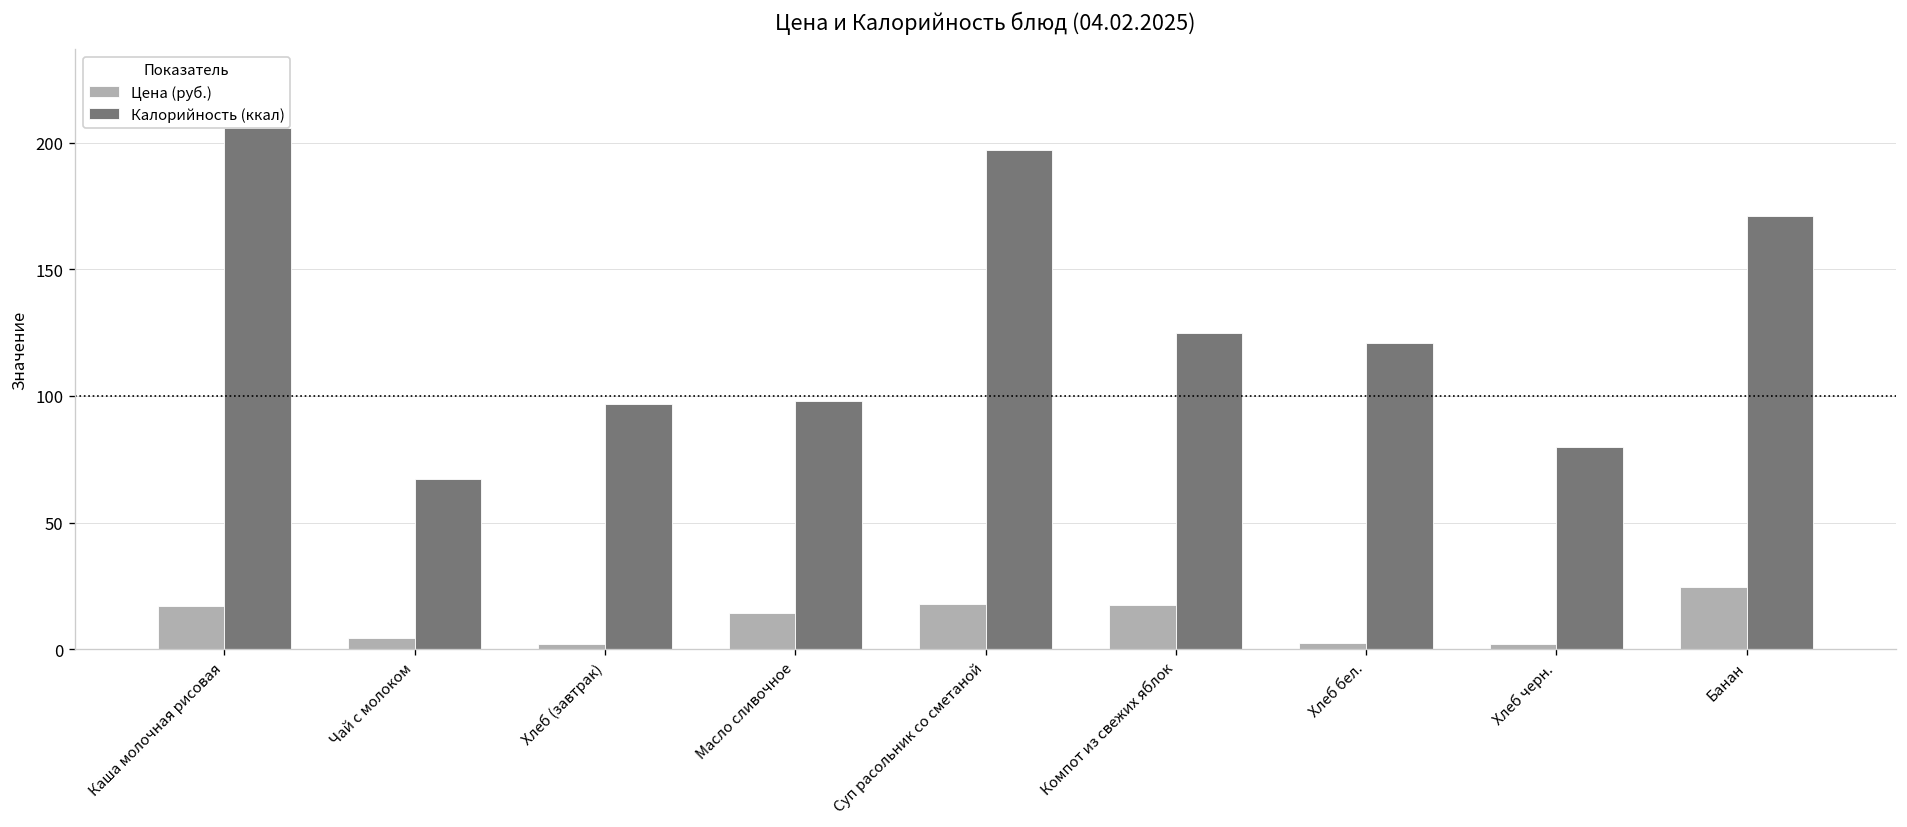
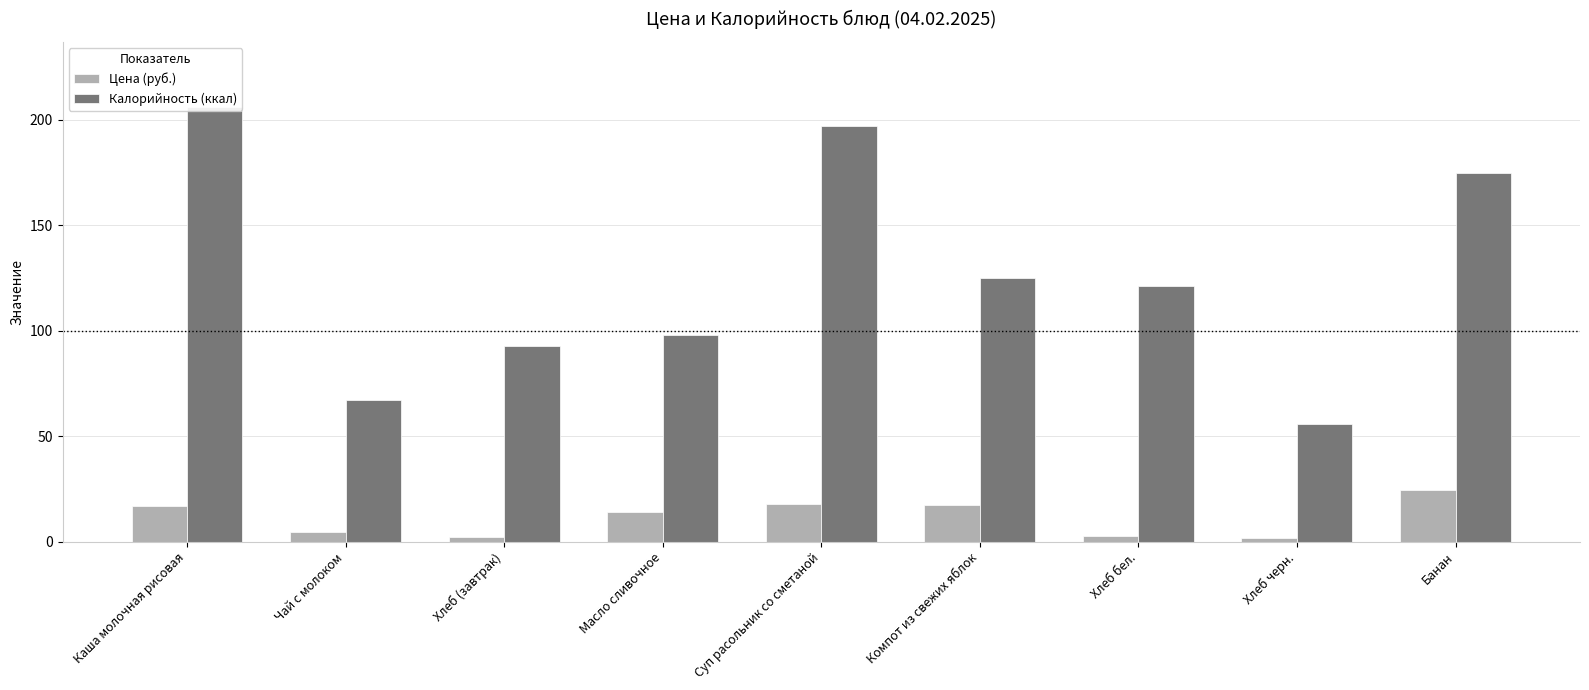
  {
    "Цена (руб.)": {
      "Каша молочная рисовая": 17,
      "Чай с молоком": 5,
      "Хлеб (завтрак)": 2,
      "Масло сливочное": 14,
      "Суп расольник со сметаной": 18,
      "Компот из свежих яблок": 18,
      "Хлеб бел.": 3,
      "Хлеб черн.": 2,
      "Банан": 24
    },
    "Калорийность (ккал)": {
      "Чай с молоком": 67,
-     "Хлеб (завтрак)": 97,
+     "Хлеб (завтрак)": 93,
      "Масло сливочное": 98,
      "Суп расольник со сметаной": 197,
      "Компот из свежих яблок": 125,
      "Хлеб бел.": 121,
-     "Хлеб черн.": 80,
-     "Банан": 171
+     "Хлеб черн.": 56,
+     "Банан": 175
    }
  }
